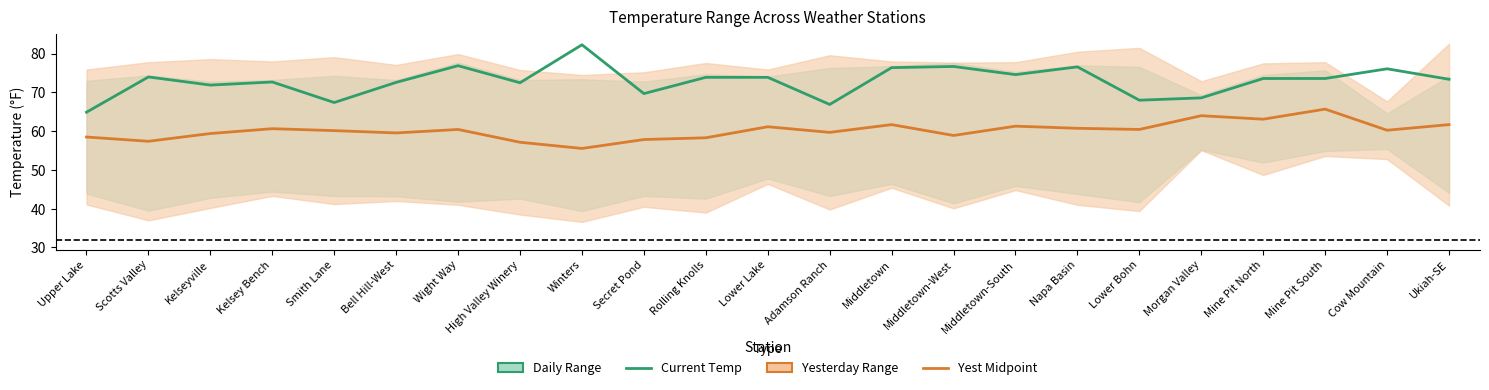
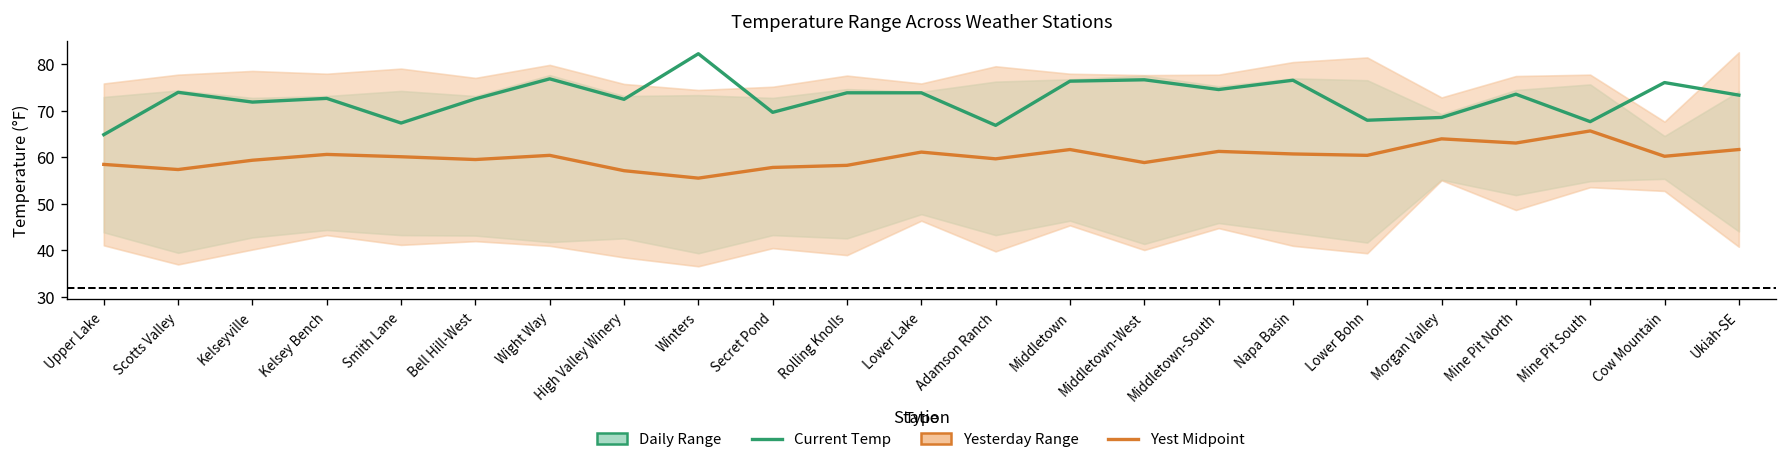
  {
    "Current Temp": {
      "Upper Lake": 65,
      "Kelseyville": 72,
      "Smith Lane": 67,
      "Wight Way": 77,
      "High Valley Winery": 73,
      "Winters": 82,
      "Secret Pond": 70,
      "Rolling Knolls": 74,
      "Adamson Ranch": 67,
      "Middletown-West": 77,
      "Middletown-South": 75,
      "Lower Bohn": 68,
      "Morgan Valley": 69,
      "Mine Pit North": 74,
-     "Mine Pit South": 74,
+     "Mine Pit South": 68,
      "Cow Mountain": 76,
      "Ukiah-SE": 73
    },
    "Yest Midpoint": {
      "Upper Lake": 59,
      "Scotts Valley": 57,
      "Kelseyville": 59,
      "Kelsey Bench": 61,
      "Smith Lane": 60,
      "Bell Hill-West": 60,
      "Wight Way": 60,
      "High Valley Winery": 57,
      "Winters": 56,
      "Secret Pond": 58,
      "Rolling Knolls": 58,
      "Lower Lake": 61,
      "Adamson Ranch": 60,
      "Middletown": 62,
      "Middletown-West": 59,
      "Middletown-South": 61,
      "Napa Basin": 61,
      "Lower Bohn": 60,
      "Morgan Valley": 64,
      "Mine Pit North": 63,
      "Mine Pit South": 66,
      "Cow Mountain": 60,
      "Ukiah-SE": 62
    }
  }
